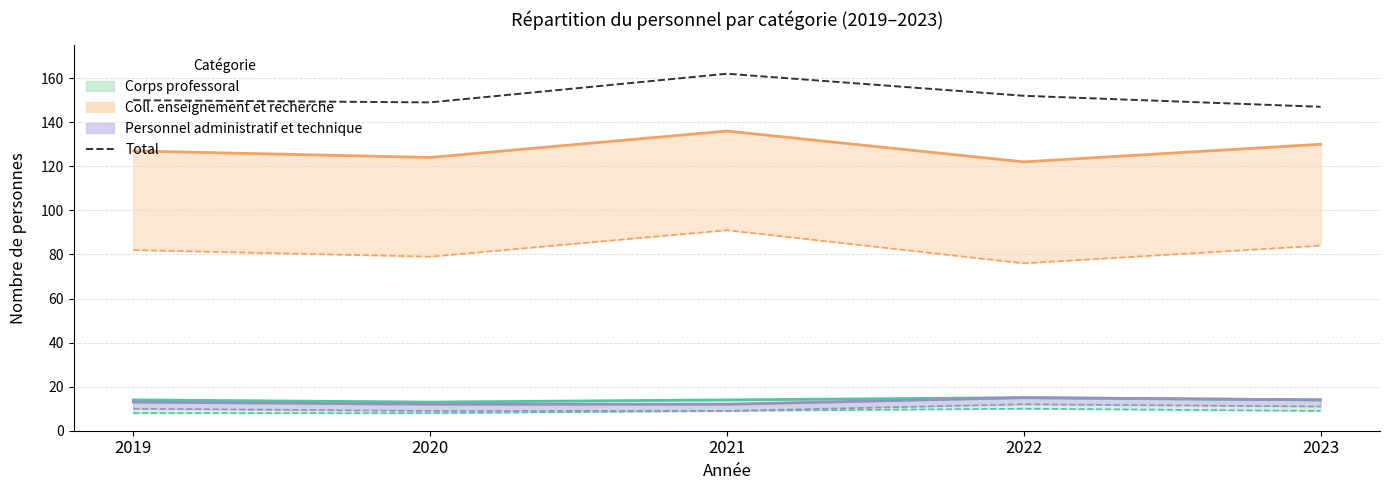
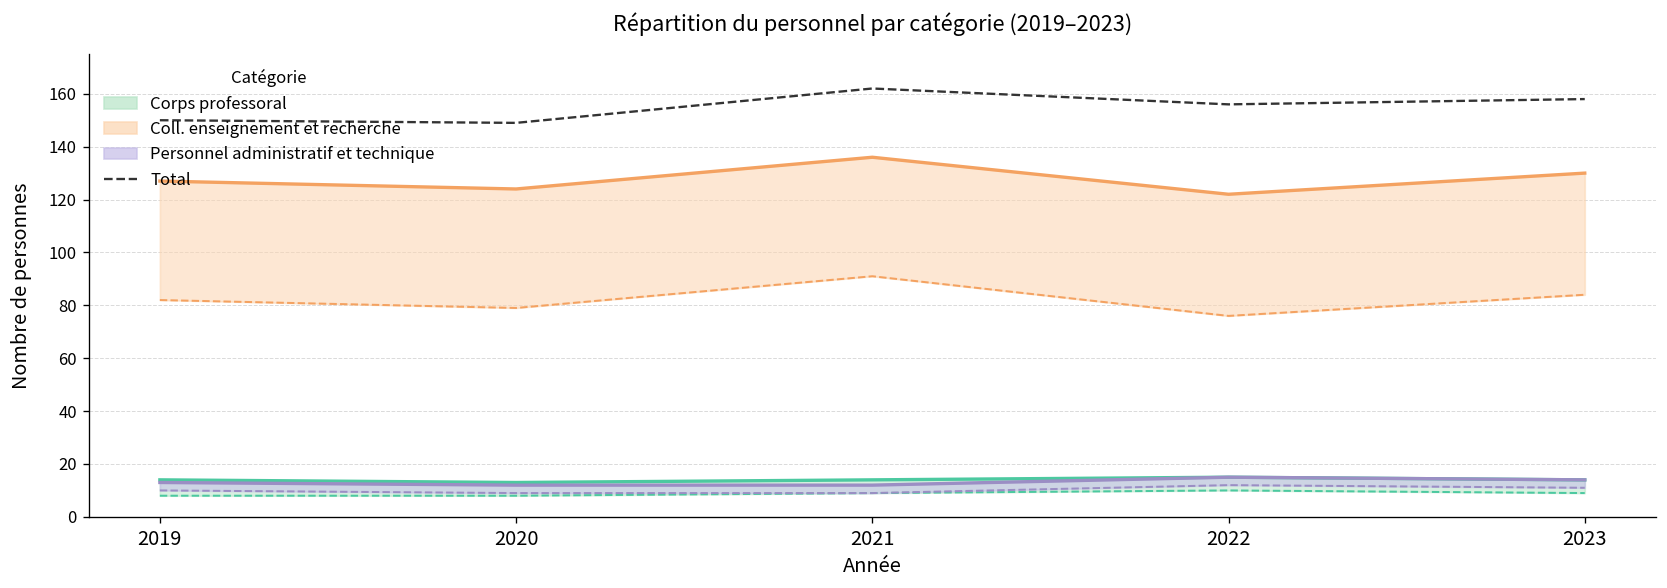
  {
    "Total": {
      "2019": 150,
      "2020": 149,
      "2021": 162,
-     "2022": 152,
-     "2023": 147
+     "2022": 156,
+     "2023": 158
    }
  }
